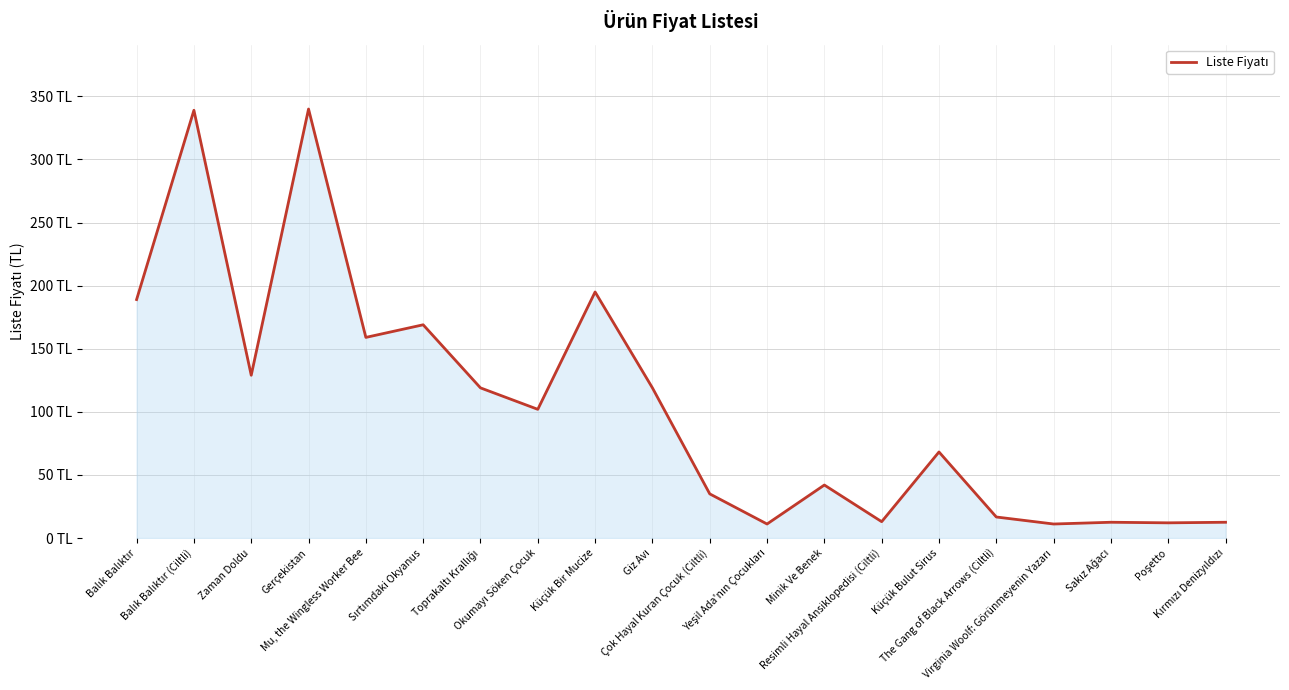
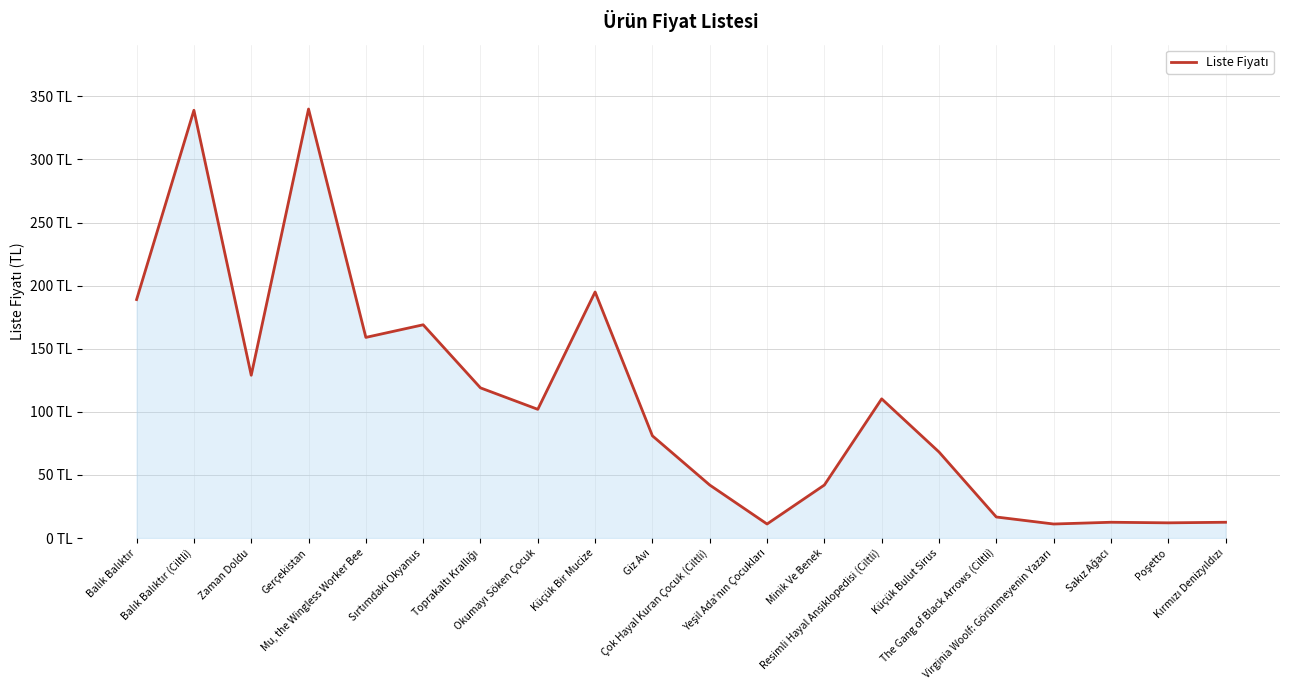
  {
    "Balık Balıktır": "189 TL",
    "Balık Balıktır (Ciltli)": "339 TL",
    "Zaman Doldu": "129 TL",
    "Gerçekistan": "340 TL",
    "Mu, the Wingless Worker Bee": "159 TL",
    "Sırtımdaki Okyanus": "169 TL",
    "Toprakaltı Krallığı": "119 TL",
    "Okumayı Söken Çocuk": "102 TL",
    "Küçük Bir Mucize": "195 TL",
-   "Giz Avı": "119 TL",
-   "Çok Hayal Kuran Çocuk (Ciltli)": "35 TL",
+   "Giz Avı": "81 TL",
+   "Çok Hayal Kuran Çocuk (Ciltli)": "42 TL",
    "Yeşil Ada'nın Çocukları": "11 TL",
    "Minik Ve Benek": "42 TL",
-   "Resimli Hayal Ansiklopedisi (Ciltli)": "13 TL",
+   "Resimli Hayal Ansiklopedisi (Ciltli)": "110 TL",
    "Küçük Bulut Sirus": "68 TL",
    "The Gang of Black Arrows (Ciltli)": "17 TL",
    "Virginia Woolf: Görünmeyenin Yazarı": "11 TL",
    "Sakız Ağacı": "13 TL",
    "Poşetto": "12 TL",
    "Kırmızı Denizyıldızı": "13 TL"
  }
